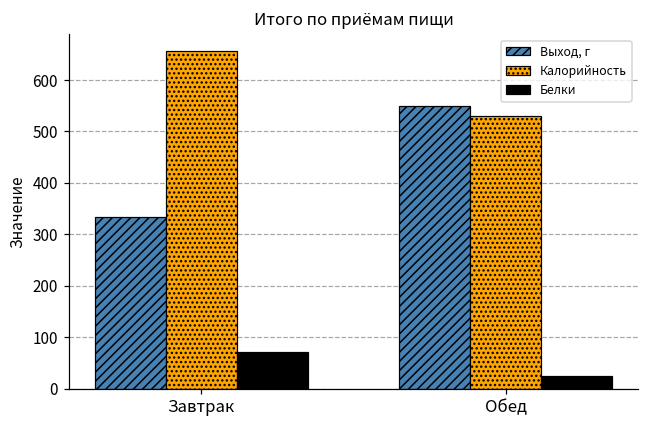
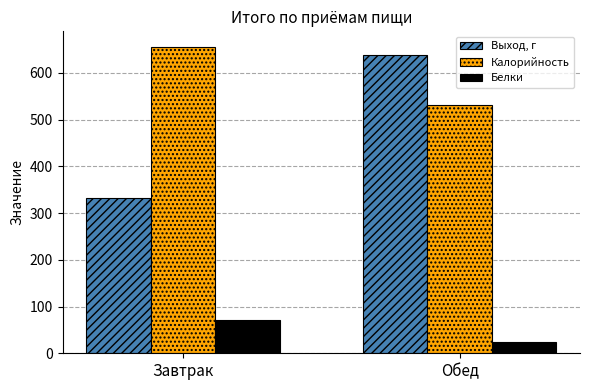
  {
    "Выход, г": {
      "Завтрак": 330,
-     "Обед": 550
+     "Обед": 640
    },
    "Калорийность": {
      "Завтрак": 660,
      "Обед": 530
    },
    "Белки": {
      "Завтрак": 70,
      "Обед": 20
    }
  }
